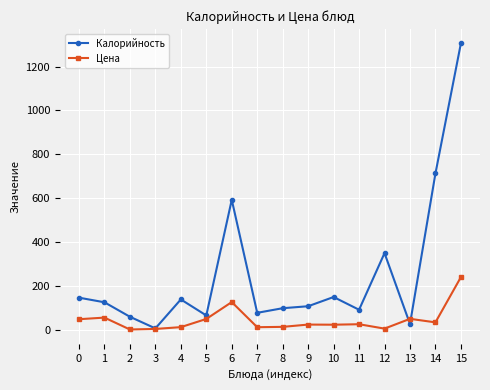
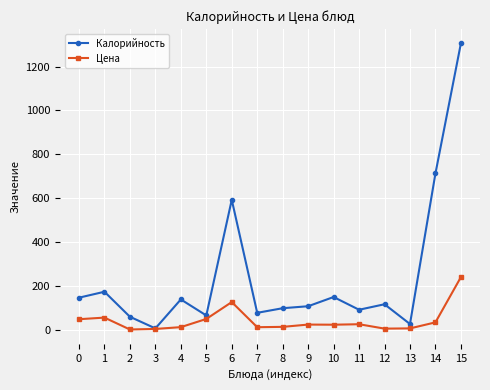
  {
    "Калорийность": {
      "0": 150,
-     "1": 130,
+     "1": 170,
      "2": 60,
      "4": 140,
      "5": 70,
      "6": 590,
      "7": 80,
      "8": 100,
      "9": 110,
      "10": 150,
      "11": 90,
-     "12": 350,
+     "12": 120,
      "13": 30,
      "14": 710,
      "15": 1310
    },
    "Цена": {
      "0": 50,
      "1": 60,
      "2": 0,
      "4": 10,
      "5": 50,
      "6": 130,
      "7": 10,
      "8": 10,
      "9": 20,
      "10": 20,
      "11": 30,
      "12": 10,
-     "13": 50,
+     "13": 10,
      "14": 30,
      "15": 240
    }
  }
